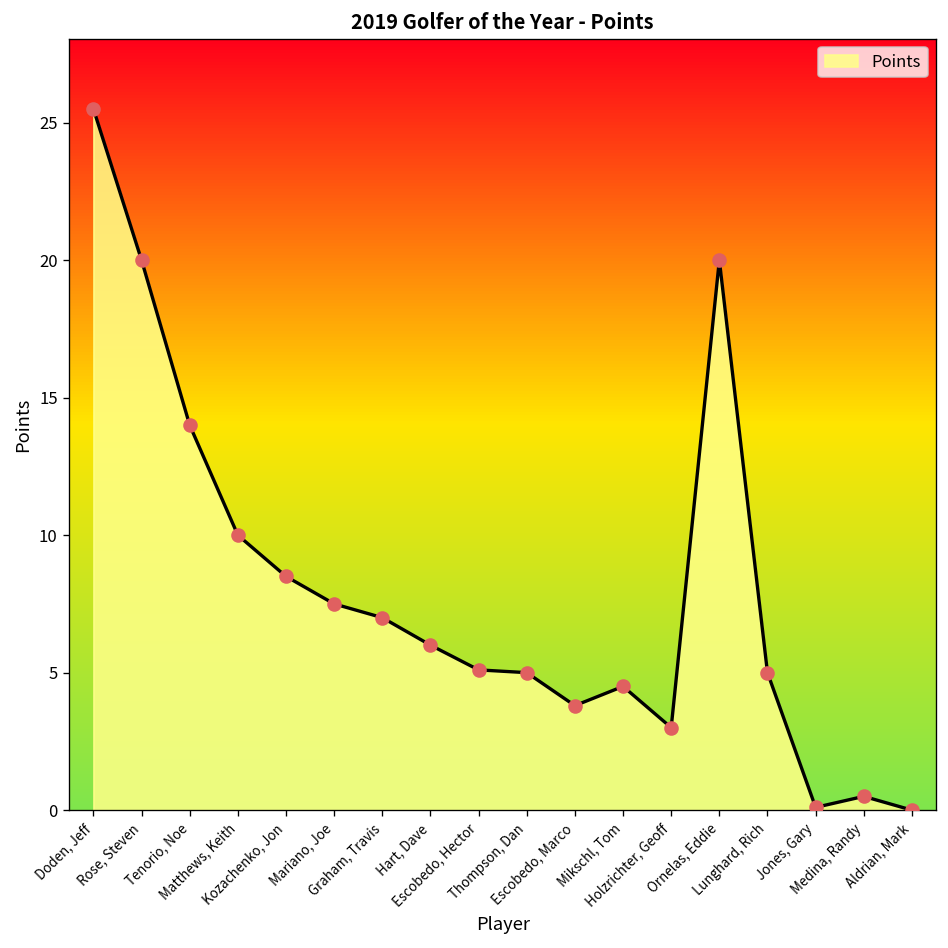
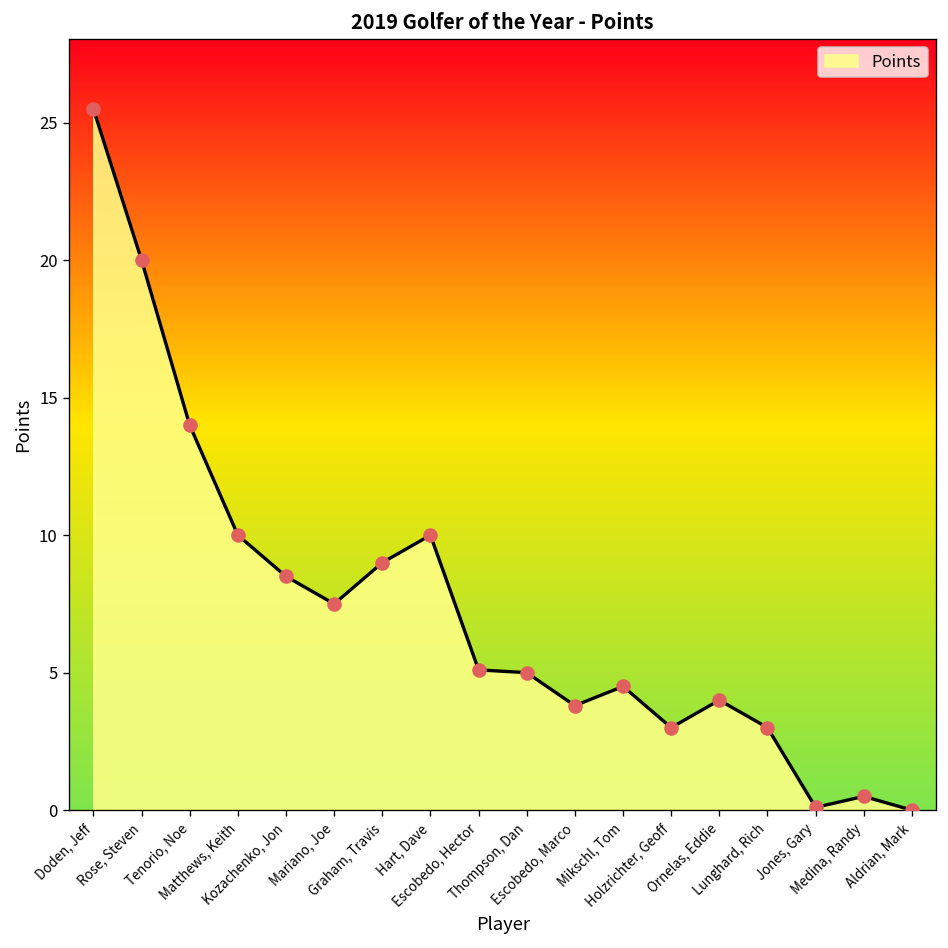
  {
    "Doden, Jeff": 25.5,
    "Rose, Steven": 20,
    "Tenorio, Noe": 14,
    "Matthews, Keith": 10,
    "Kozachenko, Jon": 8.5,
    "Mariano, Joe": 7.5,
-   "Graham, Travis": 7,
-   "Hart, Dave": 6,
+   "Graham, Travis": 9,
+   "Hart, Dave": 10,
    "Escobedo, Hector": 5,
    "Thompson, Dan": 5,
    "Escobedo, Marco": 3.8,
    "Mikschl, Tom": 4.5,
    "Holzrichter, Geoff": 3,
-   "Ornelas, Eddie": 20,
-   "Lunghard, Rich": 5,
+   "Ornelas, Eddie": 4,
+   "Lunghard, Rich": 3,
    "Jones, Gary": 0,
    "Medina, Randy": 0.5,
    "Aldrian, Mark": 0
  }
